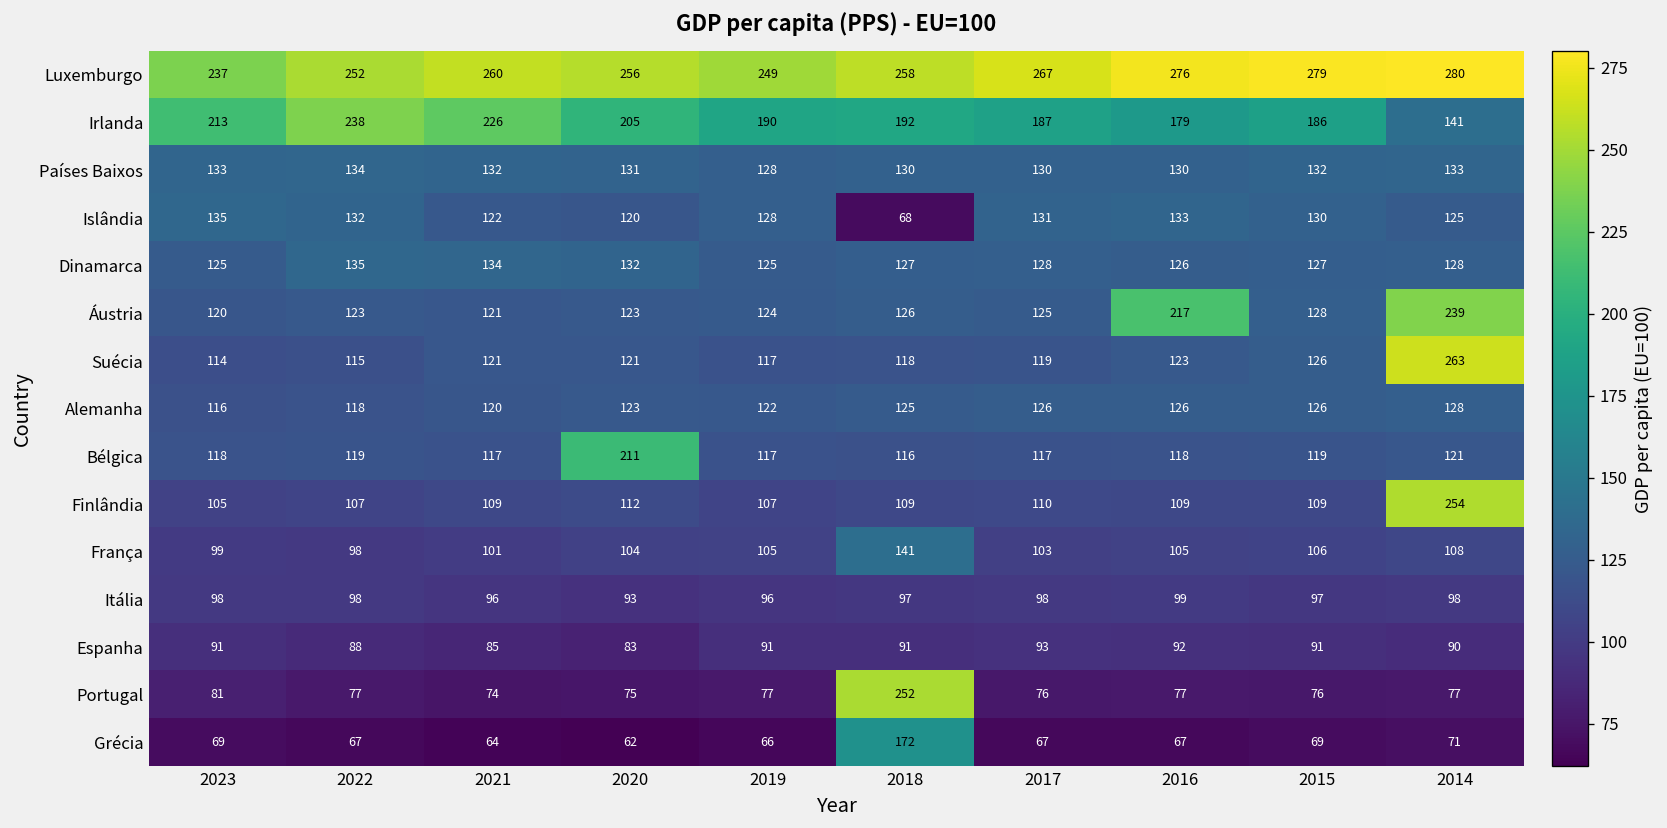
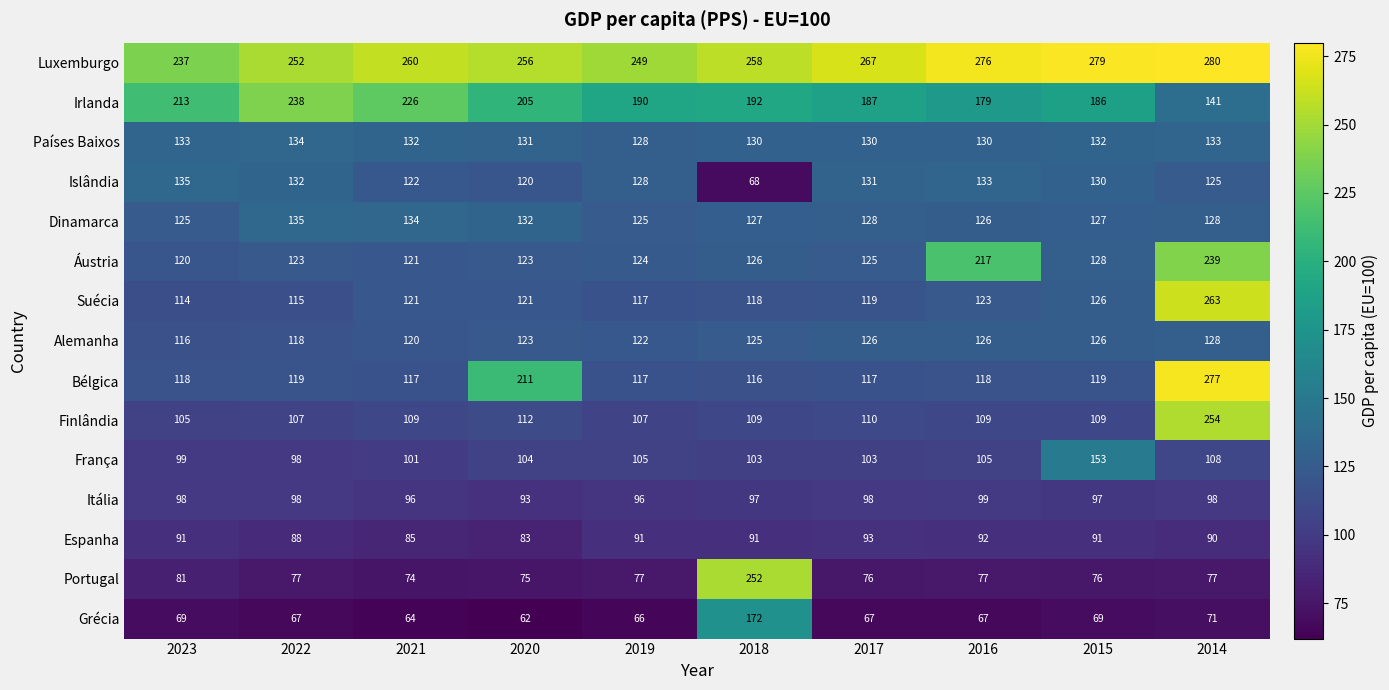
  {
    "Luxemburgo": {
      "2023": 237,
      "2022": 252,
      "2021": 260,
      "2020": 256,
      "2019": 249,
      "2018": 258,
      "2017": 267,
      "2016": 276,
      "2015": 279,
      "2014": 280
    },
    "Irlanda": {
      "2023": 213,
      "2022": 238,
      "2021": 226,
      "2020": 205,
      "2019": 190,
      "2018": 192,
      "2017": 187,
      "2016": 179,
      "2015": 186,
      "2014": 141
    },
    "Países Baixos": {
      "2023": 133,
      "2022": 134,
      "2021": 132,
      "2020": 131,
      "2019": 128,
      "2018": 130,
      "2017": 130,
      "2016": 130,
      "2015": 132,
      "2014": 133
    },
    "Islândia": {
      "2023": 135,
      "2022": 132,
      "2021": 122,
      "2020": 120,
      "2019": 128,
      "2018": 68,
      "2017": 131,
      "2016": 133,
      "2015": 130,
      "2014": 125
    },
    "Dinamarca": {
      "2023": 125,
      "2022": 135,
      "2021": 134,
      "2020": 132,
      "2019": 125,
      "2018": 127,
      "2017": 128,
      "2016": 126,
      "2015": 127,
      "2014": 128
    },
    "Áustria": {
      "2023": 120,
      "2022": 123,
      "2021": 121,
      "2020": 123,
      "2019": 124,
      "2018": 126,
      "2017": 125,
      "2016": 217,
      "2015": 128,
      "2014": 239
    },
    "Suécia": {
      "2023": 114,
      "2022": 115,
      "2021": 121,
      "2020": 121,
      "2019": 117,
      "2018": 118,
      "2017": 119,
      "2016": 123,
      "2015": 126,
      "2014": 263
    },
    "Alemanha": {
      "2023": 116,
      "2022": 118,
      "2021": 120,
      "2020": 123,
      "2019": 122,
      "2018": 125,
      "2017": 126,
      "2016": 126,
      "2015": 126,
      "2014": 128
    },
    "Bélgica": {
      "2023": 118,
      "2022": 119,
      "2021": 117,
      "2020": 211,
      "2019": 117,
      "2018": 116,
      "2017": 117,
      "2016": 118,
      "2015": 119,
-     "2014": 121
+     "2014": 277
    },
    "Finlândia": {
      "2023": 105,
      "2022": 107,
      "2021": 109,
      "2020": 112,
      "2019": 107,
      "2018": 109,
      "2017": 110,
      "2016": 109,
      "2015": 109,
      "2014": 254
    },
    "França": {
      "2023": 99,
      "2022": 98,
      "2021": 101,
      "2020": 104,
      "2019": 105,
-     "2018": 141,
+     "2018": 103,
      "2017": 103,
      "2016": 105,
-     "2015": 106,
+     "2015": 153,
      "2014": 108
    },
    "Itália": {
      "2023": 98,
      "2022": 98,
      "2021": 96,
      "2020": 93,
      "2019": 96,
      "2018": 97,
      "2017": 98,
      "2016": 99,
      "2015": 97,
      "2014": 98
    },
    "Espanha": {
      "2023": 91,
      "2022": 88,
      "2021": 85,
      "2020": 83,
      "2019": 91,
      "2018": 91,
      "2017": 93,
      "2016": 92,
      "2015": 91,
      "2014": 90
    },
    "Portugal": {
      "2023": 81,
      "2022": 77,
      "2021": 74,
      "2020": 75,
      "2019": 77,
      "2018": 252,
      "2017": 76,
      "2016": 77,
      "2015": 76,
      "2014": 77
    },
    "Grécia": {
      "2023": 69,
      "2022": 67,
      "2021": 64,
      "2020": 62,
      "2019": 66,
      "2018": 172,
      "2017": 67,
      "2016": 67,
      "2015": 69,
      "2014": 71
    }
  }
